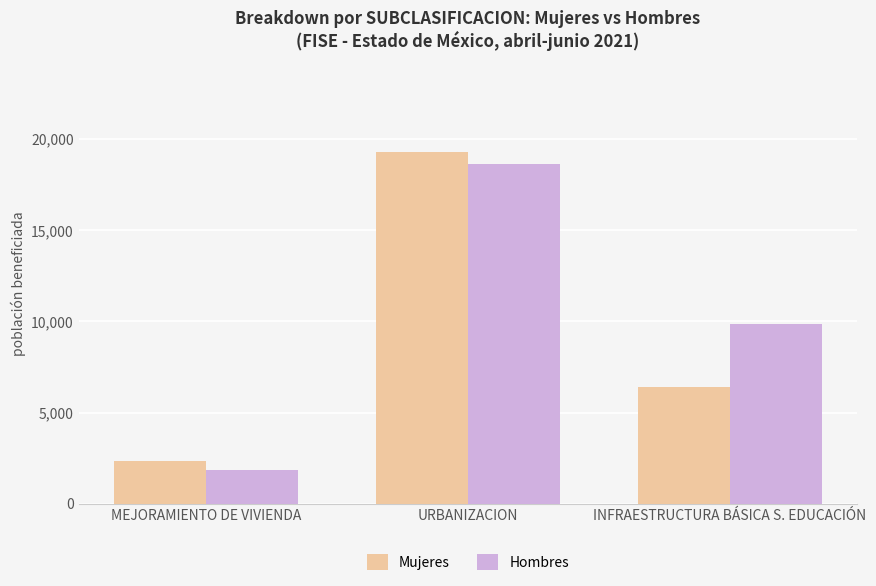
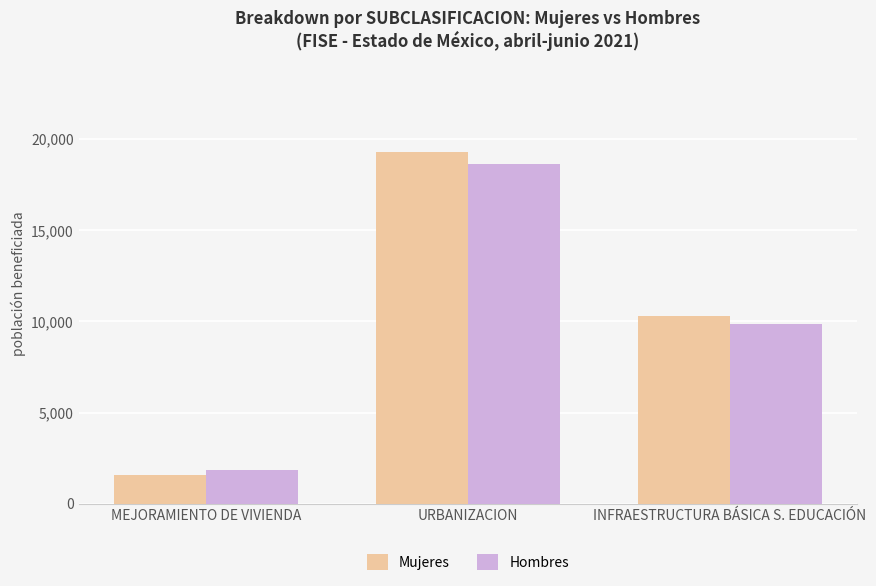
  {
    "Mujeres": {
-     "MEJORAMIENTO DE VIVIENDA": "2,300",
+     "MEJORAMIENTO DE VIVIENDA": "1,600",
      "URBANIZACION": "19,300",
-     "INFRAESTRUCTURA BÁSICA S. EDUCACIÓN": "6,400"
+     "INFRAESTRUCTURA BÁSICA S. EDUCACIÓN": "10,300"
    },
    "Hombres": {
      "MEJORAMIENTO DE VIVIENDA": "1,900",
      "URBANIZACION": "18,600",
      "INFRAESTRUCTURA BÁSICA S. EDUCACIÓN": "9,900"
    }
  }
